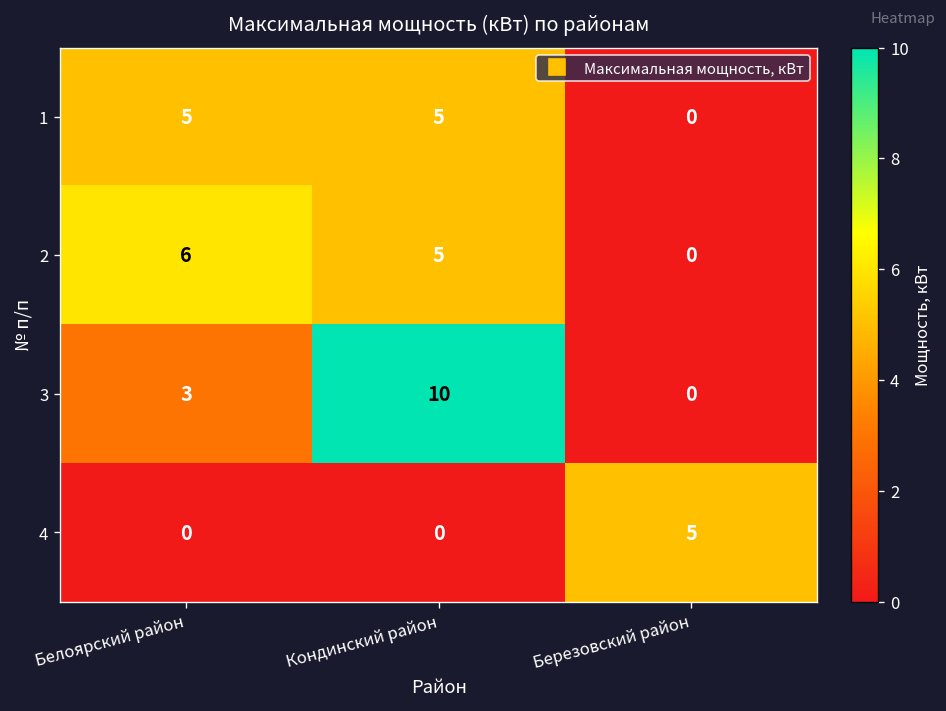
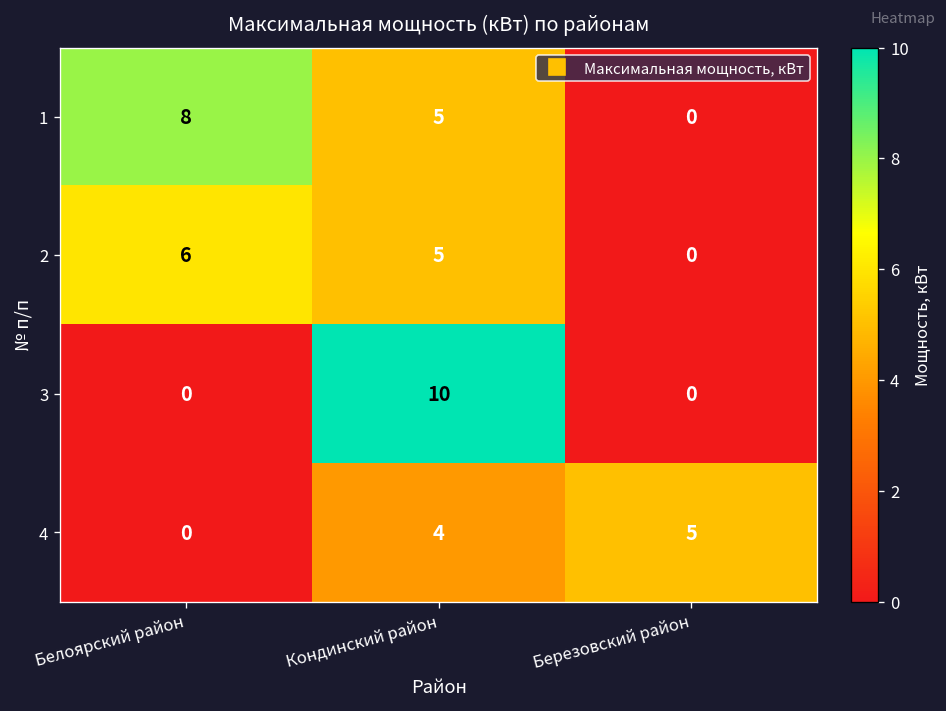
  {
    "1": {
-     "Белоярский район": 5,
+     "Белоярский район": 8,
      "Кондинский район": 5,
      "Березовский район": 0
    },
    "2": {
      "Белоярский район": 6,
      "Кондинский район": 5,
      "Березовский район": 0
    },
    "3": {
-     "Белоярский район": 3,
+     "Белоярский район": 0,
      "Кондинский район": 10,
      "Березовский район": 0
    },
    "4": {
      "Белоярский район": 0,
-     "Кондинский район": 0,
+     "Кондинский район": 4,
      "Березовский район": 5
    }
  }
